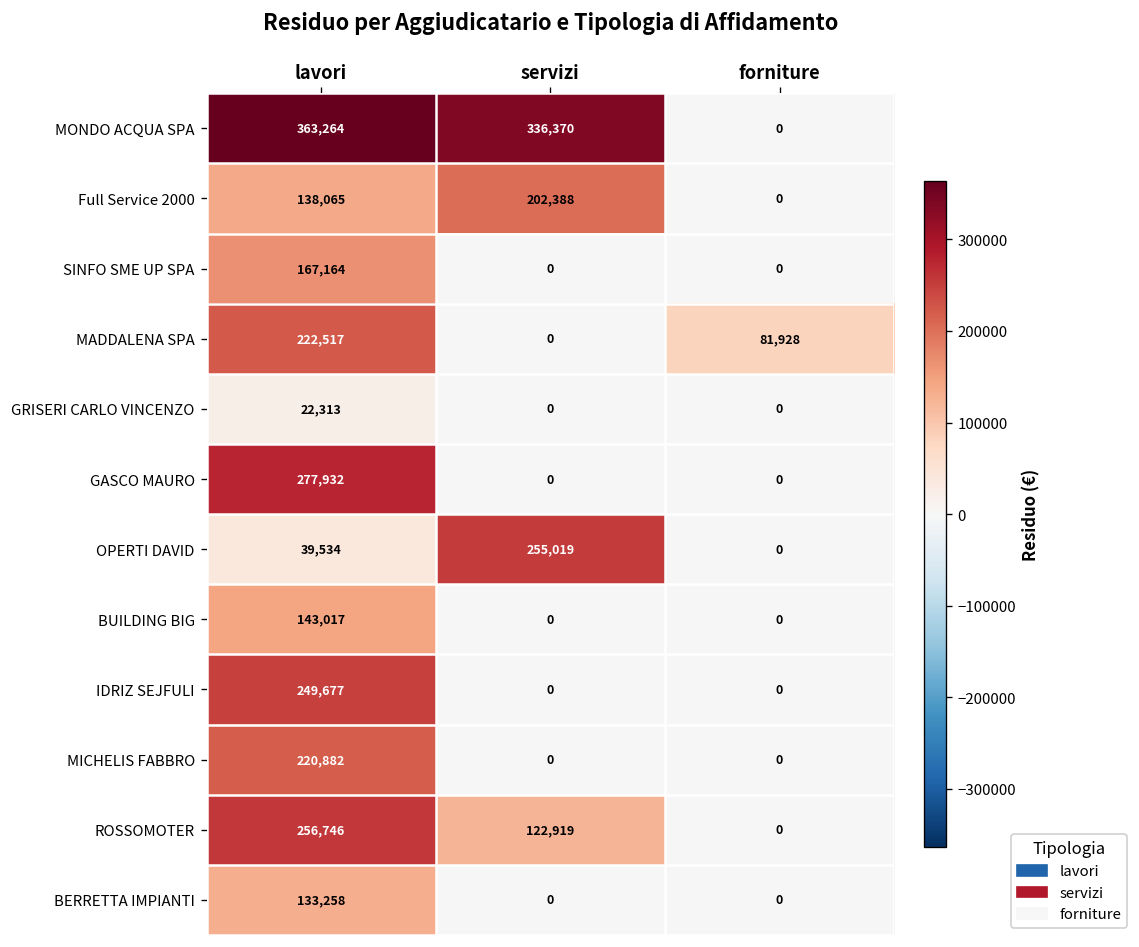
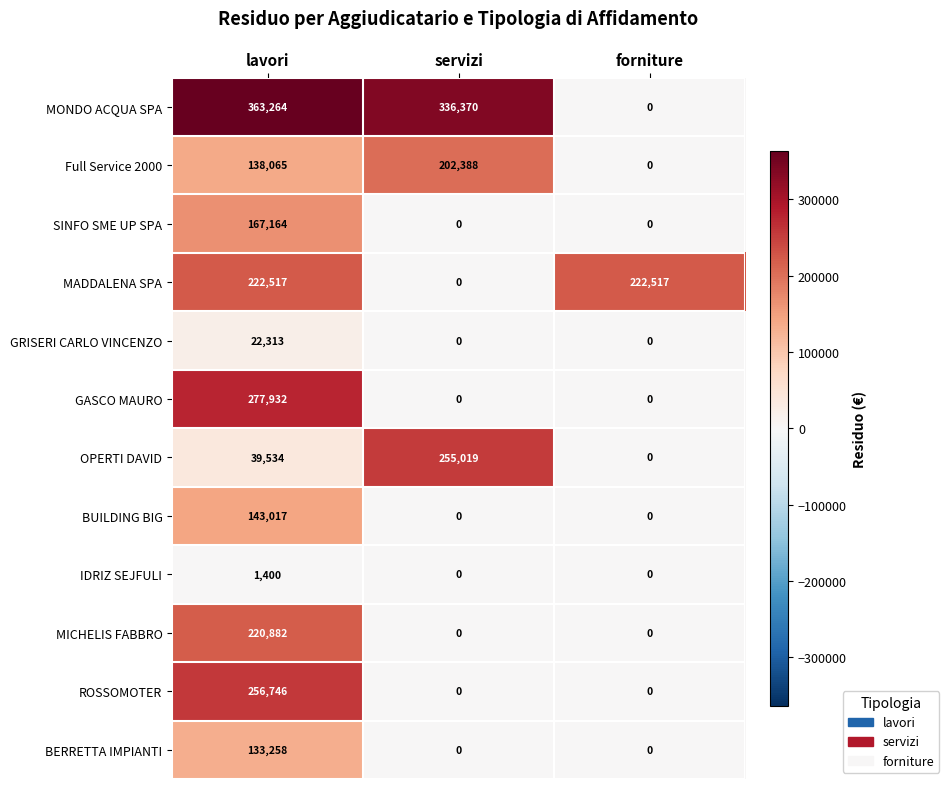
  {
    "MONDO ACQUA SPA": {
      "lavori": "363,264",
      "servizi": "336,370",
      "forniture": "0"
    },
    "Full Service 2000": {
      "lavori": "138,065",
      "servizi": "202,388",
      "forniture": "0"
    },
    "SINFO SME UP SPA": {
      "lavori": "167,164",
      "servizi": "0",
      "forniture": "0"
    },
    "MADDALENA SPA": {
      "lavori": "222,517",
      "servizi": "0",
-     "forniture": "81,928"
+     "forniture": "222,517"
    },
    "GRISERI CARLO VINCENZO": {
      "lavori": "22,313",
      "servizi": "0",
      "forniture": "0"
    },
    "GASCO MAURO": {
      "lavori": "277,932",
      "servizi": "0",
      "forniture": "0"
    },
    "OPERTI DAVID": {
      "lavori": "39,534",
      "servizi": "255,019",
      "forniture": "0"
    },
    "BUILDING BIG": {
      "lavori": "143,017",
      "servizi": "0",
      "forniture": "0"
    },
    "IDRIZ SEJFULI": {
-     "lavori": "249,677",
+     "lavori": "1,400",
      "servizi": "0",
      "forniture": "0"
    },
    "MICHELIS FABBRO": {
      "lavori": "220,882",
      "servizi": "0",
      "forniture": "0"
    },
    "ROSSOMOTER": {
      "lavori": "256,746",
-     "servizi": "122,919",
+     "servizi": "0",
      "forniture": "0"
    },
    "BERRETTA IMPIANTI": {
      "lavori": "133,258",
      "servizi": "0",
      "forniture": "0"
    }
  }
